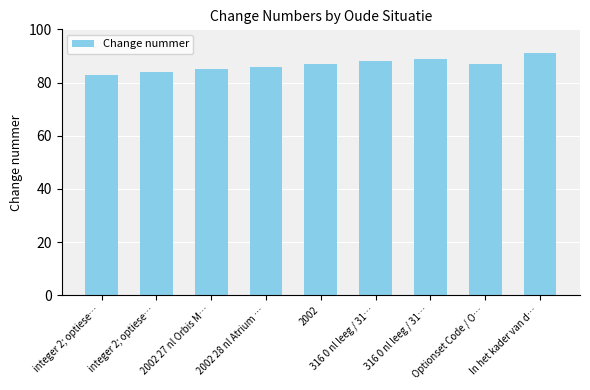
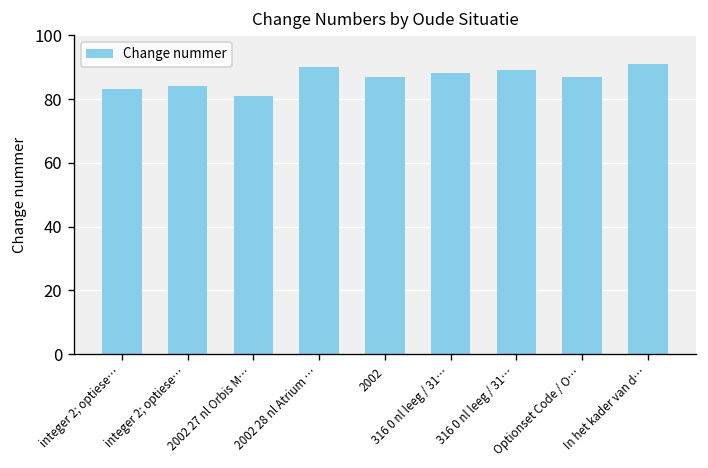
  {
-   "2002 27 nl Orbis M…": 85,
-   "2002 28 nl Atrium …": 86,
+   "2002 27 nl Orbis M…": 81,
+   "2002 28 nl Atrium …": 90,
    "2002": 87,
    "Optionset Code / O…": 87,
    "In het kader van d…": 91
  }
